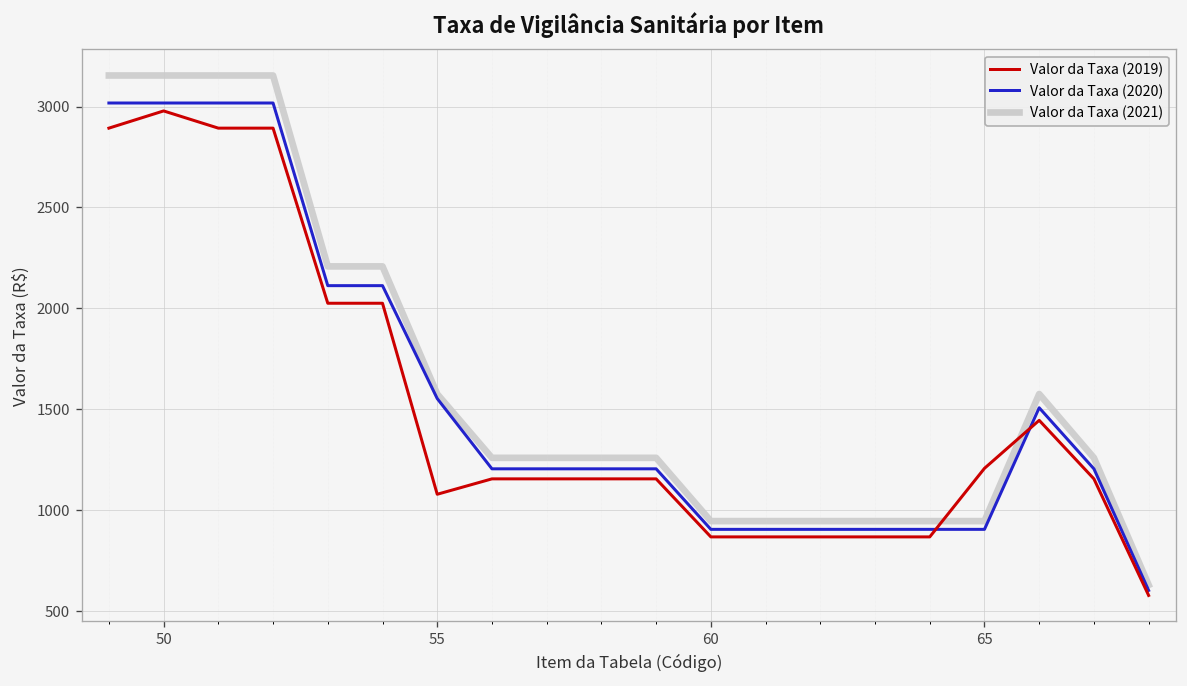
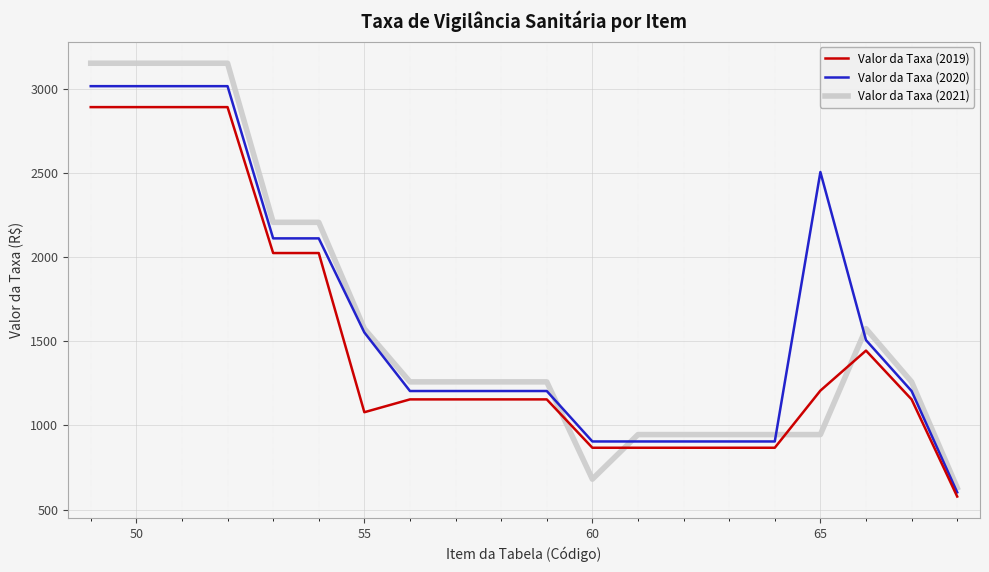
  {
    "Valor da Taxa (2019)": {
-     "50": 2980,
+     "50": 2890,
      "55": 1080,
      "60": 870,
      "65": 1210
    },
    "Valor da Taxa (2020)": {
      "50": 3020,
      "55": 1550,
      "60": 910,
-     "65": 910
+     "65": 2510
    },
    "Valor da Taxa (2021)": {
      "50": 3150,
      "55": 1580,
-     "60": 950,
+     "60": 680,
      "65": 950
    }
  }
